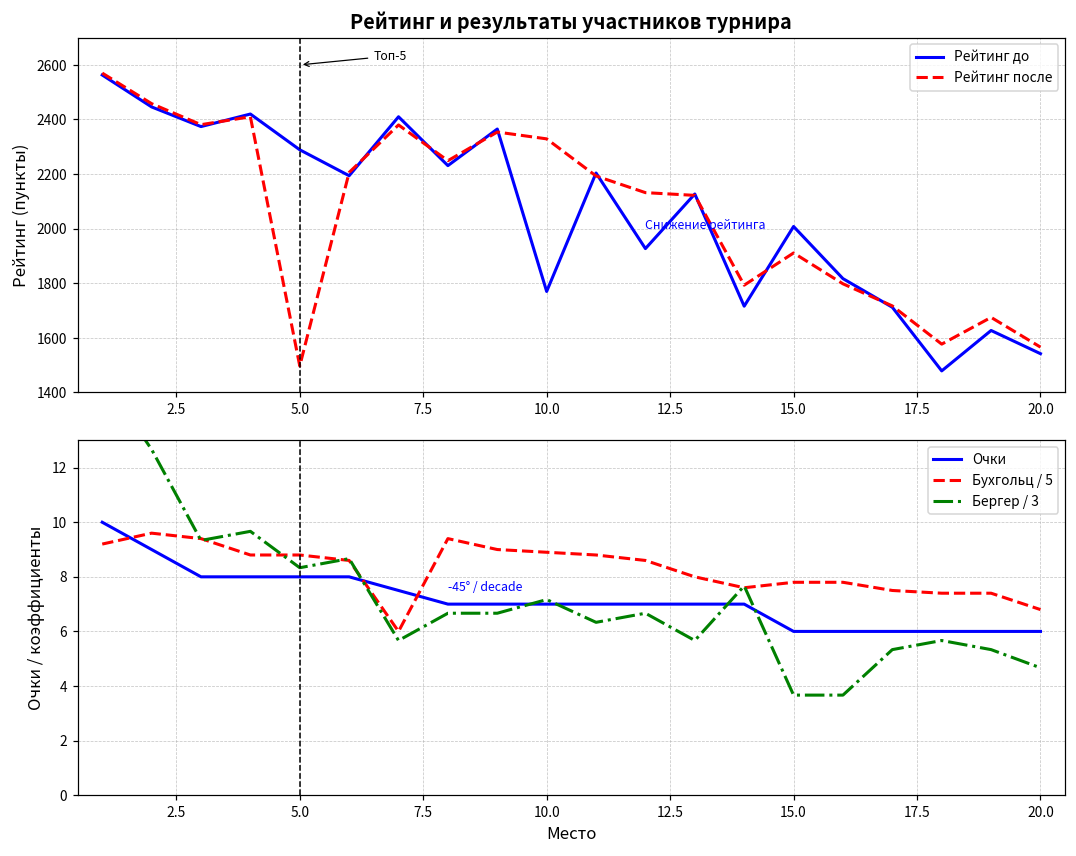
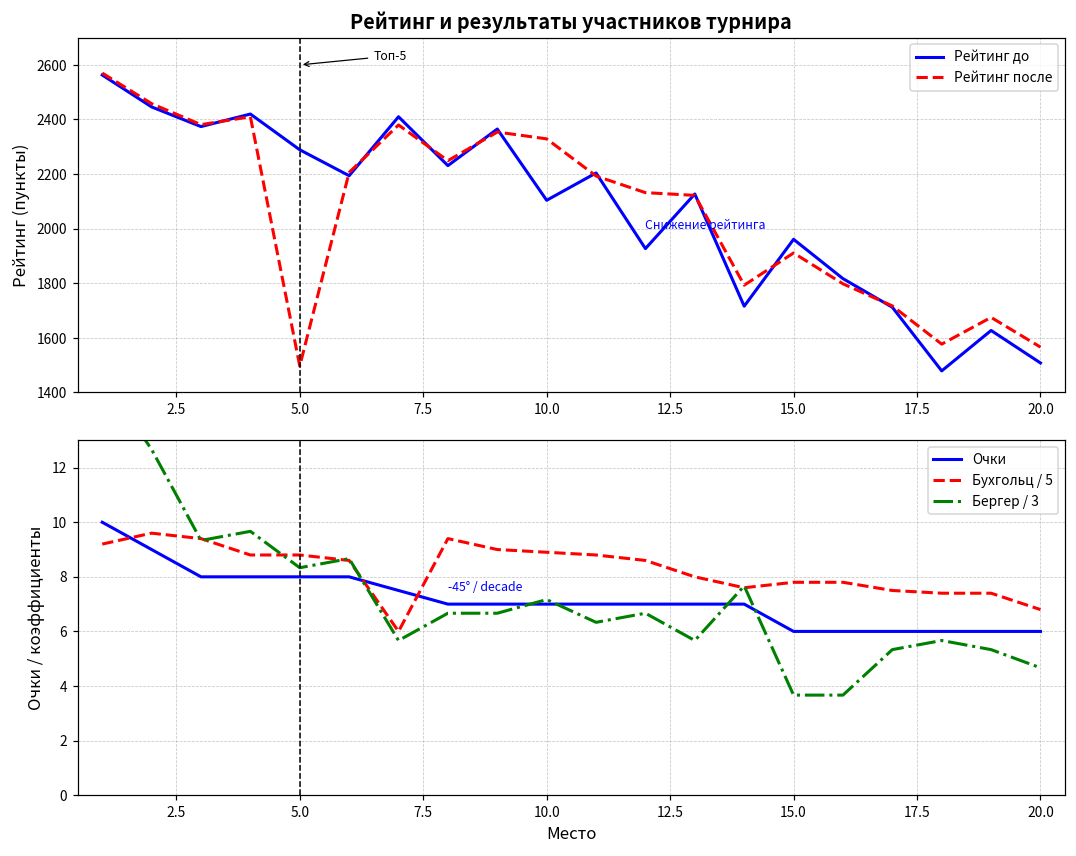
  {
    "Рейтинг и результаты участников турнира": {
      "Рейтинг до": {
        "5.0": 2290,
-       "10.0": 1770,
-       "15.0": 2010,
-       "20.0": 1540
+       "10.0": 2100,
+       "15.0": 1960,
+       "20.0": 1510
      },
      "Рейтинг после": {
        "5.0": 1500,
        "10.0": 2330,
        "15.0": 1910,
        "20.0": 1570
      }
    }
  }
